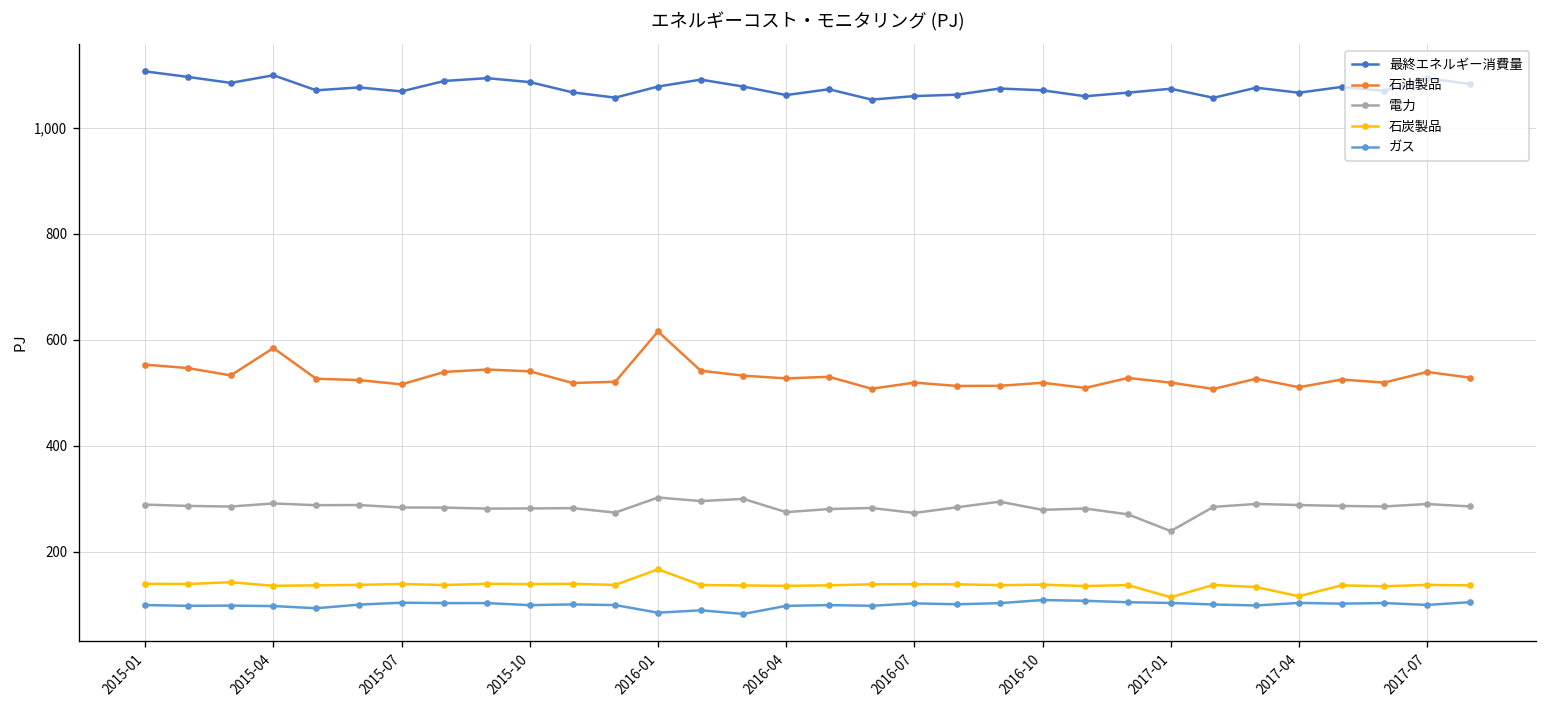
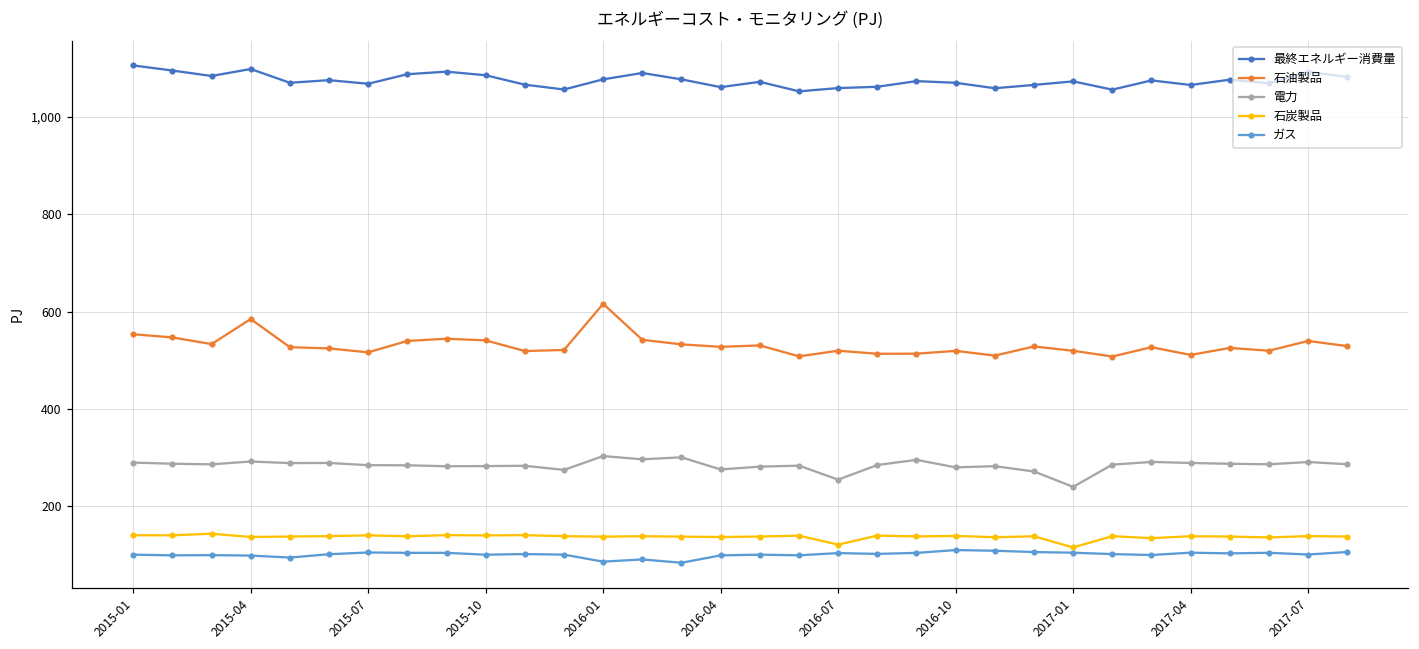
  {
    "石油製品": {
      "2015-01": 550,
      "2015-04": 580,
      "2015-07": 520,
      "2015-10": 540,
      "2016-01": 620,
      "2016-04": 530,
      "2016-07": 520,
      "2016-10": 520,
      "2017-01": 520,
      "2017-04": 510,
      "2017-07": 540
    },
    "電力": {
      "2015-01": 290,
      "2015-04": 290,
      "2015-07": 280,
      "2015-10": 280,
      "2016-01": 300,
      "2016-04": 280,
-     "2016-07": 270,
+     "2016-07": 250,
      "2016-10": 280,
      "2017-01": 240,
      "2017-04": 290,
      "2017-07": 290
    },
    "石炭製品": {
      "2015-01": 140,
      "2015-04": 140,
      "2015-07": 140,
      "2015-10": 140,
-     "2016-01": 170,
+     "2016-01": 140,
      "2016-04": 140,
-     "2016-07": 140,
+     "2016-07": 120,
      "2016-10": 140,
      "2017-01": 110,
-     "2017-04": 120,
+     "2017-04": 140,
      "2017-07": 140
    }
  }
